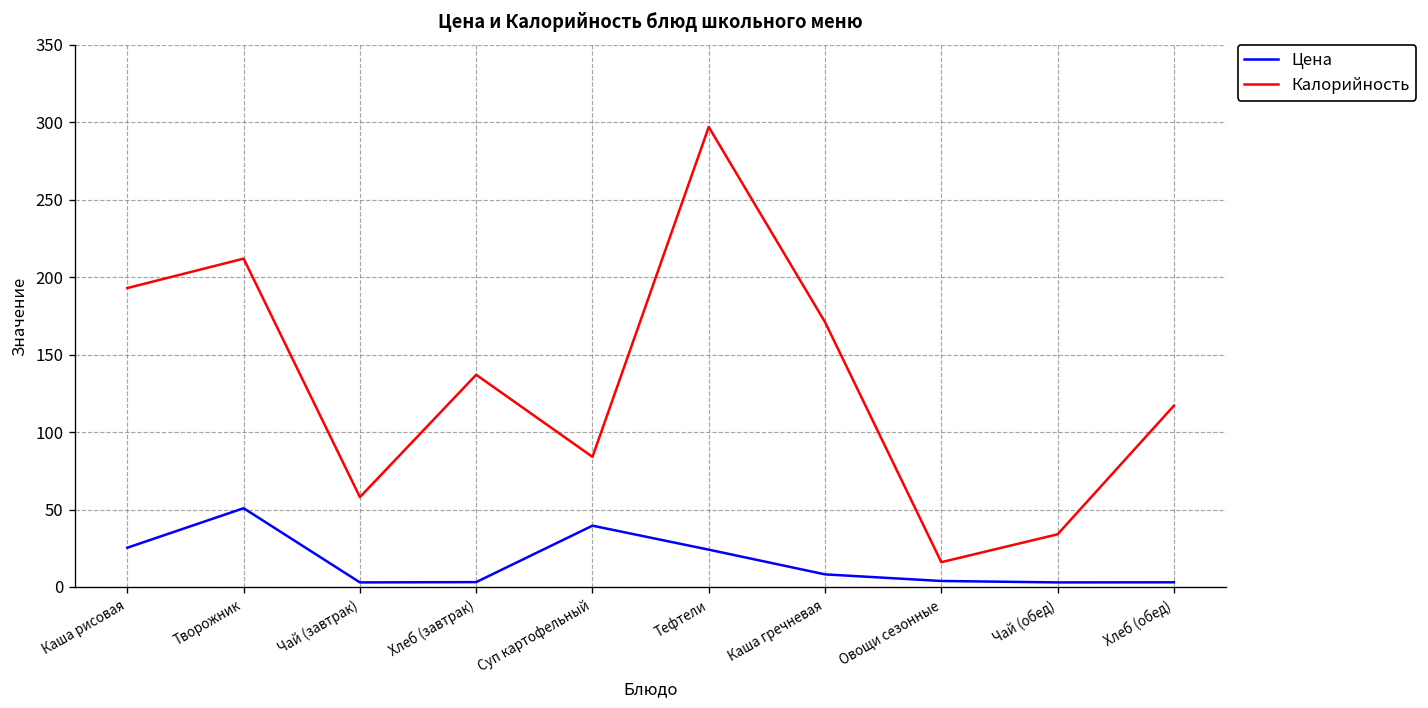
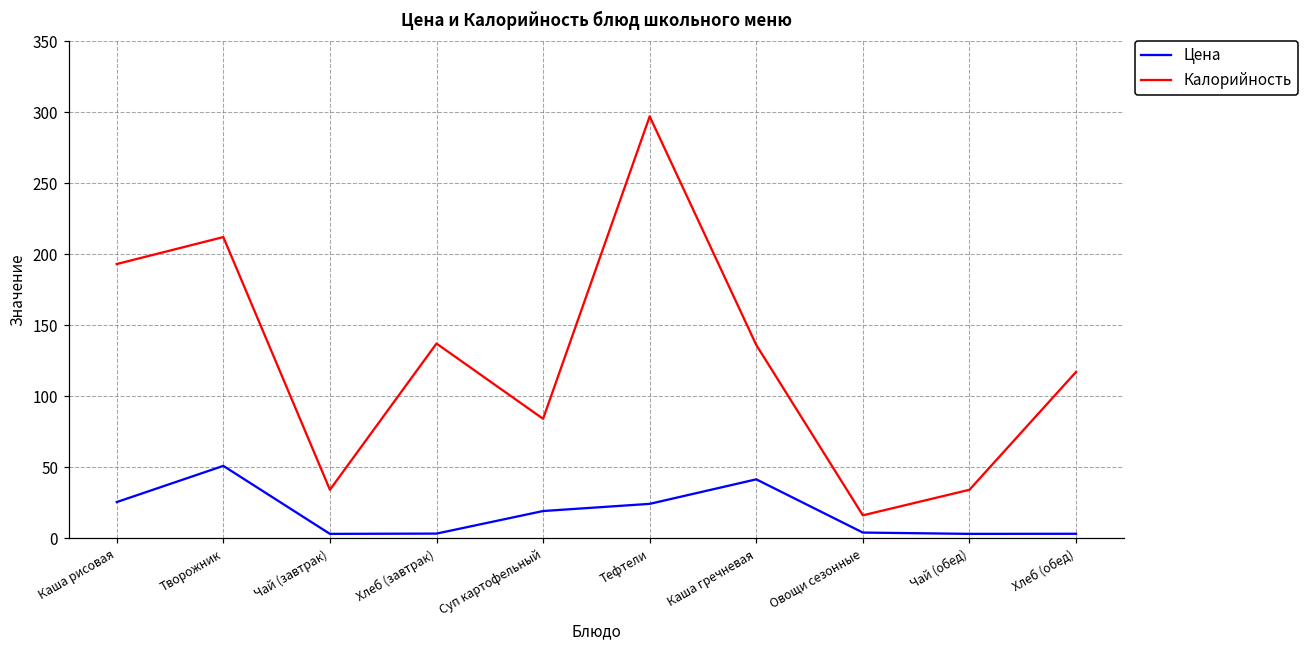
  {
    "Цена": {
      "Каша рисовая": 25,
      "Творожник": 51,
      "Чай (завтрак)": 3,
      "Хлеб (завтрак)": 3,
-     "Суп картофельный": 40,
+     "Суп картофельный": 19,
      "Тефтели": 24,
-     "Каша гречневая": 8,
+     "Каша гречневая": 41,
      "Овощи сезонные": 4,
      "Чай (обед)": 3,
      "Хлеб (обед)": 3
    },
    "Калорийность": {
      "Каша рисовая": 193,
      "Творожник": 212,
-     "Чай (завтрак)": 58,
+     "Чай (завтрак)": 34,
      "Хлеб (завтрак)": 137,
      "Суп картофельный": 84,
      "Тефтели": 297,
-     "Каша гречневая": 171,
+     "Каша гречневая": 136,
      "Овощи сезонные": 16,
      "Чай (обед)": 34,
      "Хлеб (обед)": 117
    }
  }
